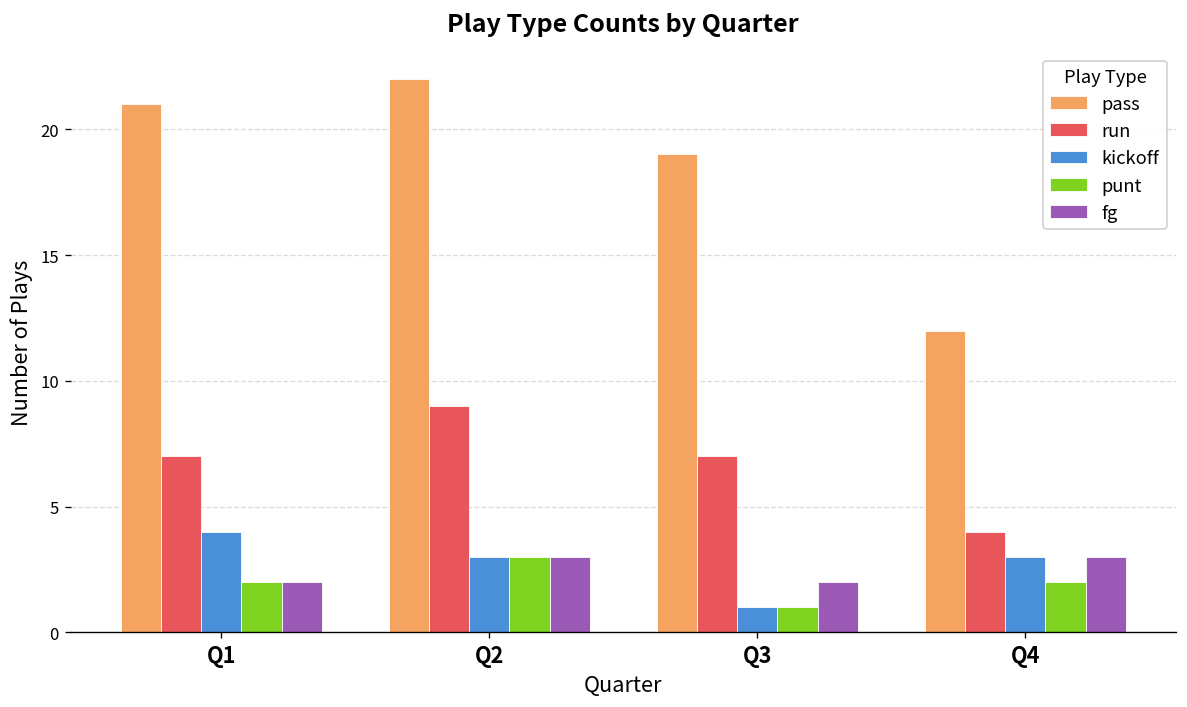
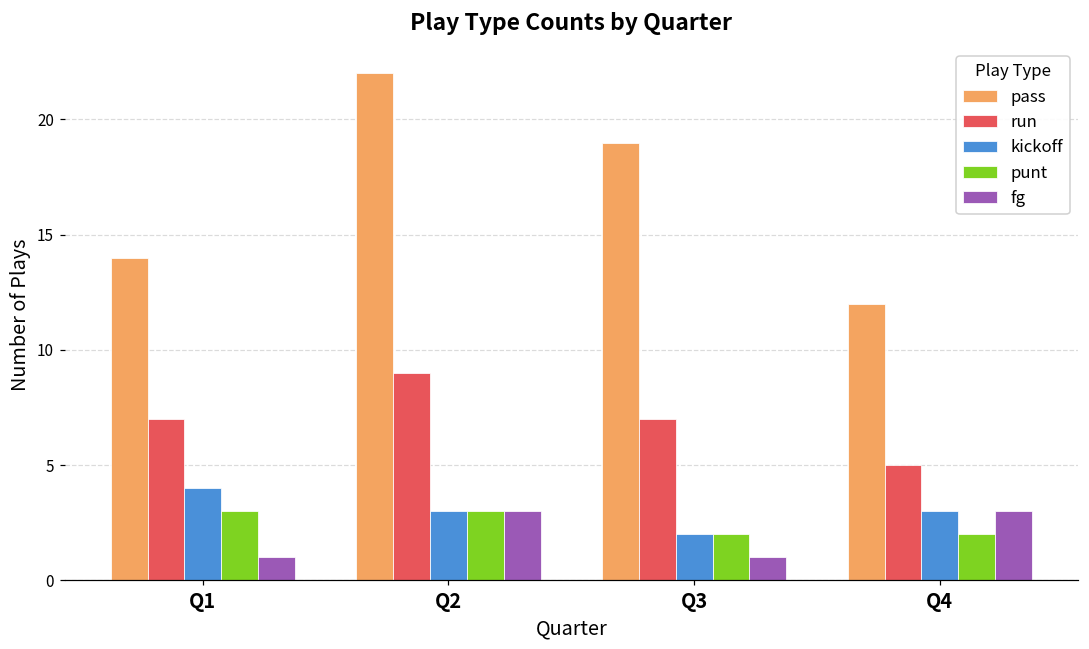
  {
    "pass": {
-     "Q1": 21,
+     "Q1": 14,
      "Q2": 22,
      "Q3": 19,
      "Q4": 12
    },
    "run": {
      "Q1": 7,
      "Q2": 9,
      "Q3": 7,
-     "Q4": 4
+     "Q4": 5
    },
    "kickoff": {
      "Q1": 4,
      "Q2": 3,
-     "Q3": 1,
+     "Q3": 2,
      "Q4": 3
    },
    "punt": {
-     "Q1": 2,
+     "Q1": 3,
      "Q2": 3,
-     "Q3": 1,
+     "Q3": 2,
      "Q4": 2
    },
    "fg": {
-     "Q1": 2,
+     "Q1": 1,
      "Q2": 3,
-     "Q3": 2,
+     "Q3": 1,
      "Q4": 3
    }
  }
